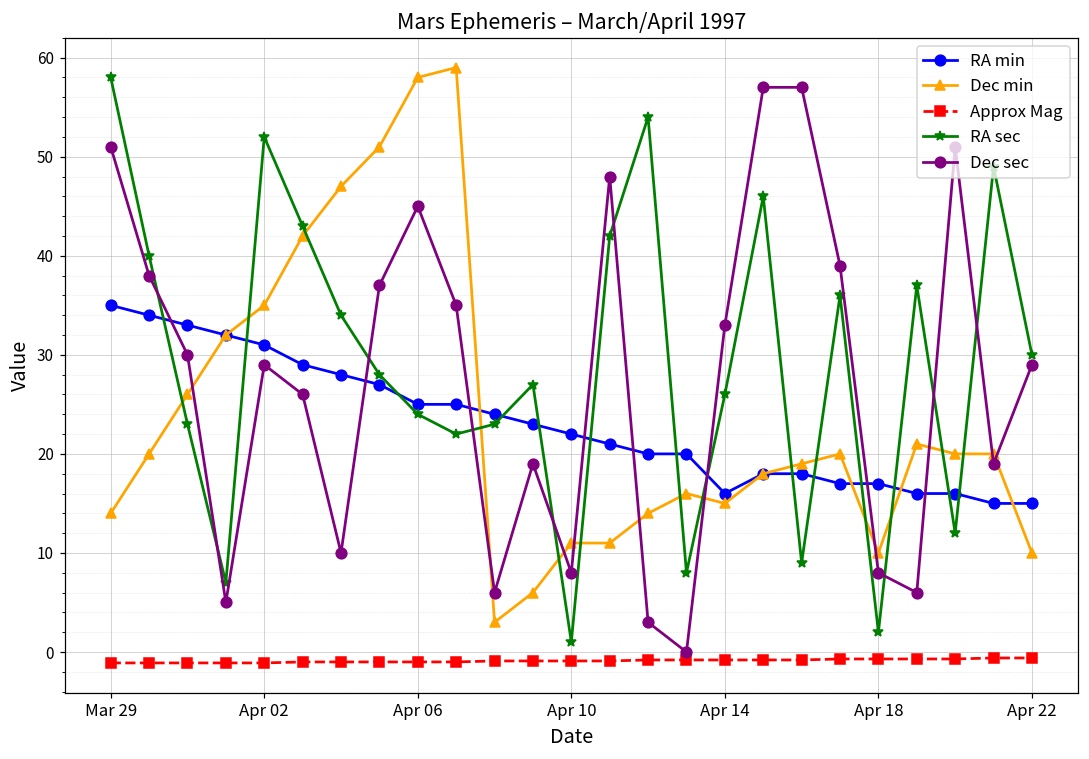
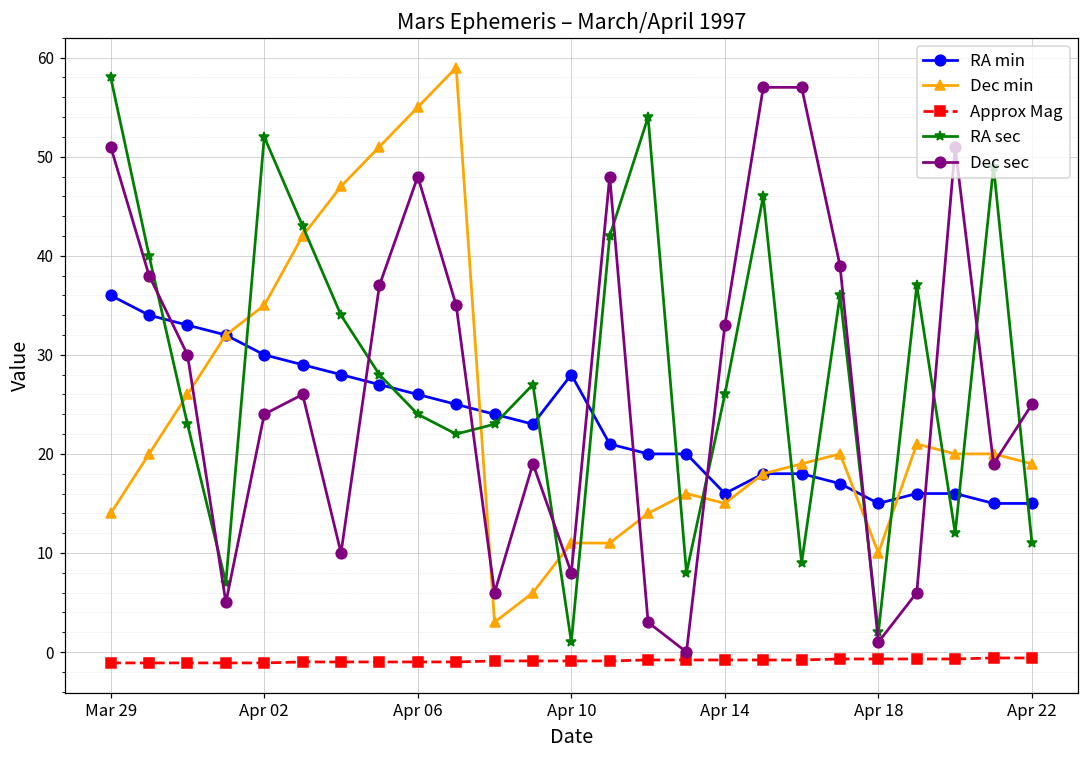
  {
    "RA min": {
-     "Mar 29": 35,
-     "Apr 02": 31,
-     "Apr 06": 25,
-     "Apr 10": 22,
+     "Mar 29": 36,
+     "Apr 02": 30,
+     "Apr 06": 26,
+     "Apr 10": 28,
      "Apr 14": 16,
-     "Apr 18": 17,
+     "Apr 18": 15,
      "Apr 22": 15
    },
    "Dec min": {
      "Mar 29": 14,
      "Apr 02": 35,
-     "Apr 06": 58,
+     "Apr 06": 55,
      "Apr 10": 11,
      "Apr 14": 15,
      "Apr 18": 10,
-     "Apr 22": 10
+     "Apr 22": 19
    },
    "Approx Mag": {
      "Mar 29": -1,
      "Apr 02": -1,
      "Apr 06": -1,
      "Apr 10": -1,
      "Apr 14": -1,
      "Apr 18": -1,
      "Apr 22": -1
    },
    "RA sec": {
      "Mar 29": 58,
      "Apr 02": 52,
      "Apr 06": 24,
      "Apr 10": 1,
      "Apr 14": 26,
      "Apr 18": 2,
-     "Apr 22": 30
+     "Apr 22": 11
    },
    "Dec sec": {
      "Mar 29": 51,
-     "Apr 02": 29,
-     "Apr 06": 45,
+     "Apr 02": 24,
+     "Apr 06": 48,
      "Apr 10": 8,
      "Apr 14": 33,
-     "Apr 18": 8,
-     "Apr 22": 29
+     "Apr 18": 1,
+     "Apr 22": 25
    }
  }
